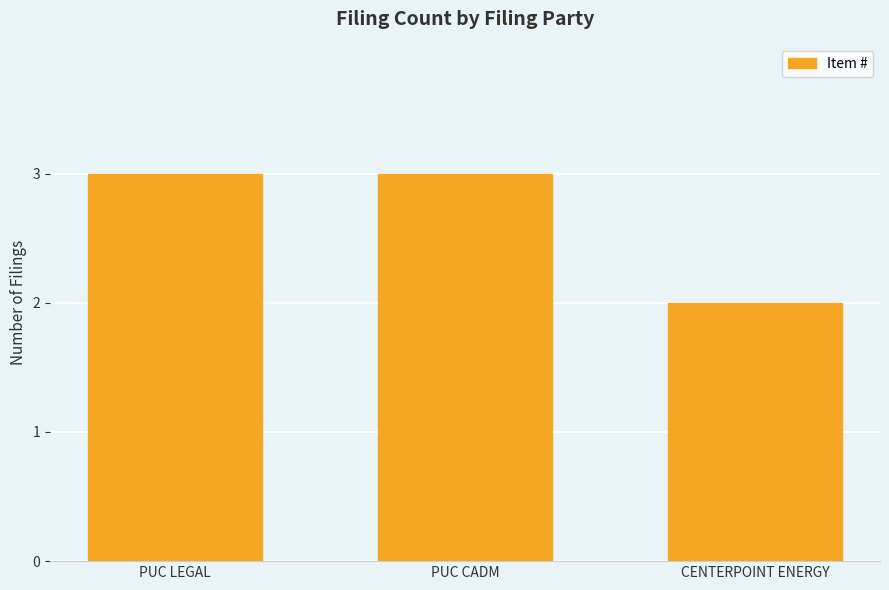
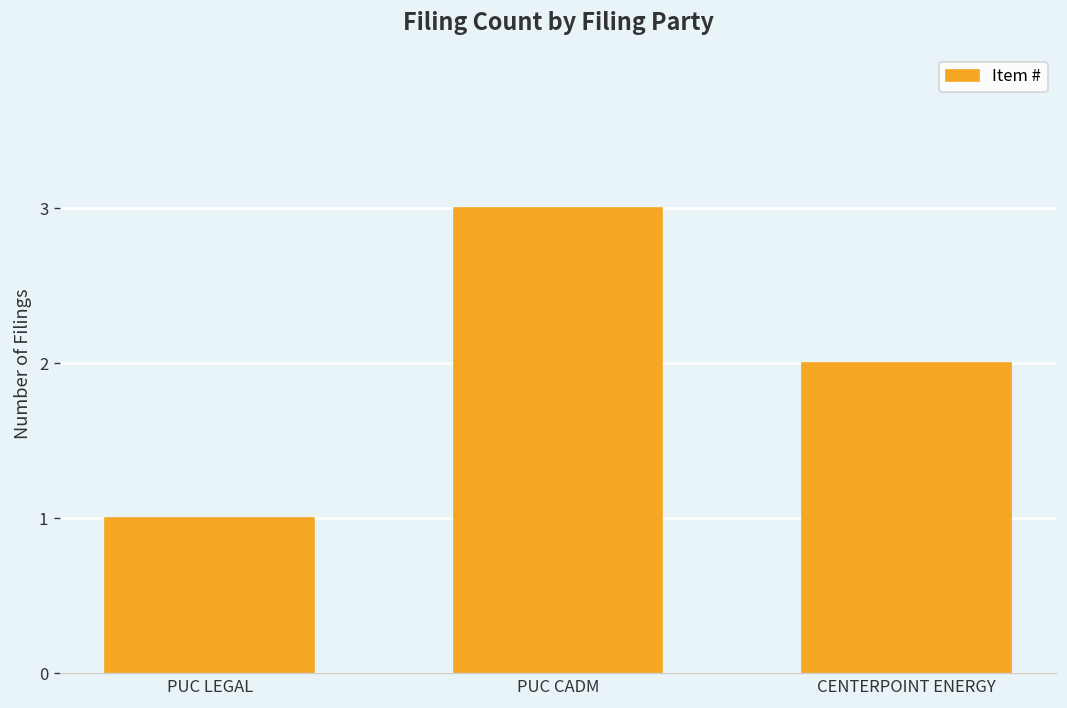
  {
-   "PUC LEGAL": 3,
+   "PUC LEGAL": 1,
    "PUC CADM": 3,
    "CENTERPOINT ENERGY": 2
  }
